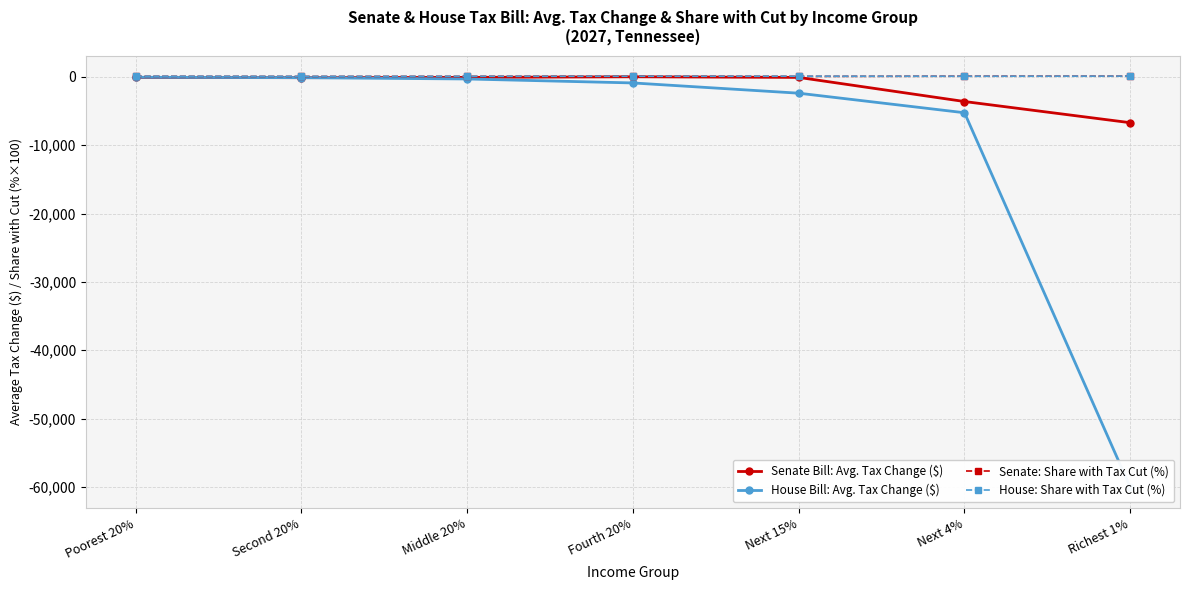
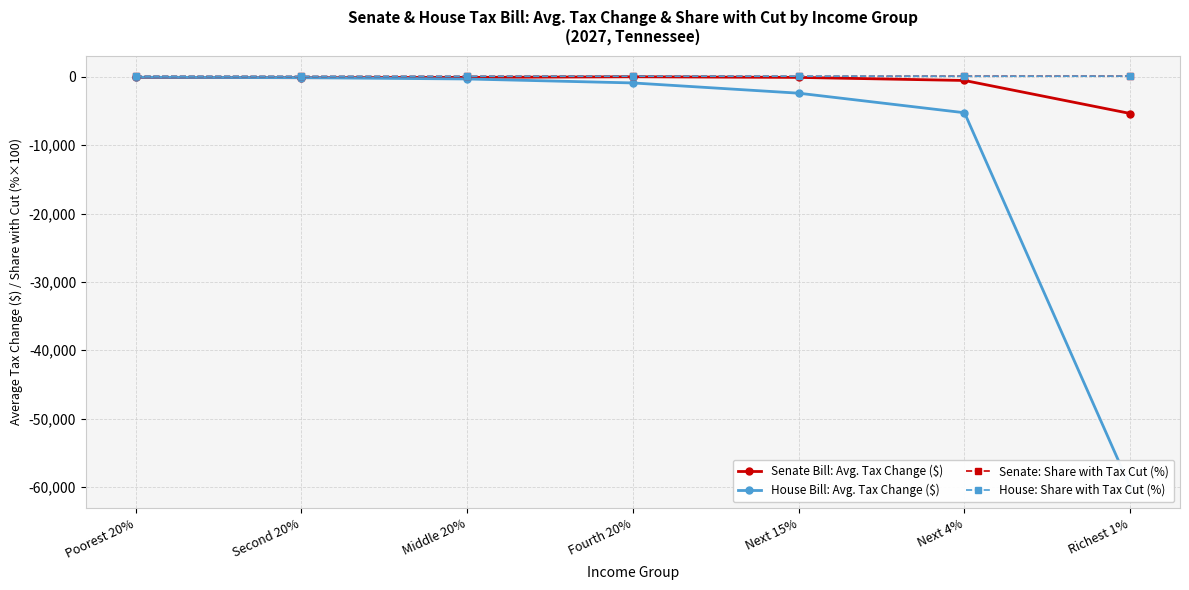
  {
    "Senate Bill: Avg. Tax Change ($)": {
-     "Next 4%": "-4,000",
-     "Richest 1%": "-7,000"
+     "Next 4%": "-1,000",
+     "Richest 1%": "-5,000"
    }
  }
